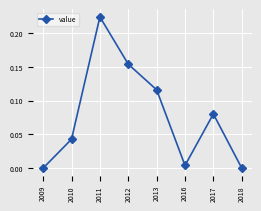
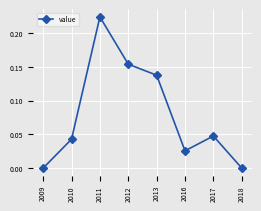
  {
    "2009": 0.00,
    "2010": 0.04,
    "2011": 0.22,
    "2012": 0.15,
-   "2013": 0.12,
-   "2016": 0.00,
-   "2017": 0.08,
+   "2013": 0.14,
+   "2016": 0.03,
+   "2017": 0.05,
    "2018": 0.00
  }
